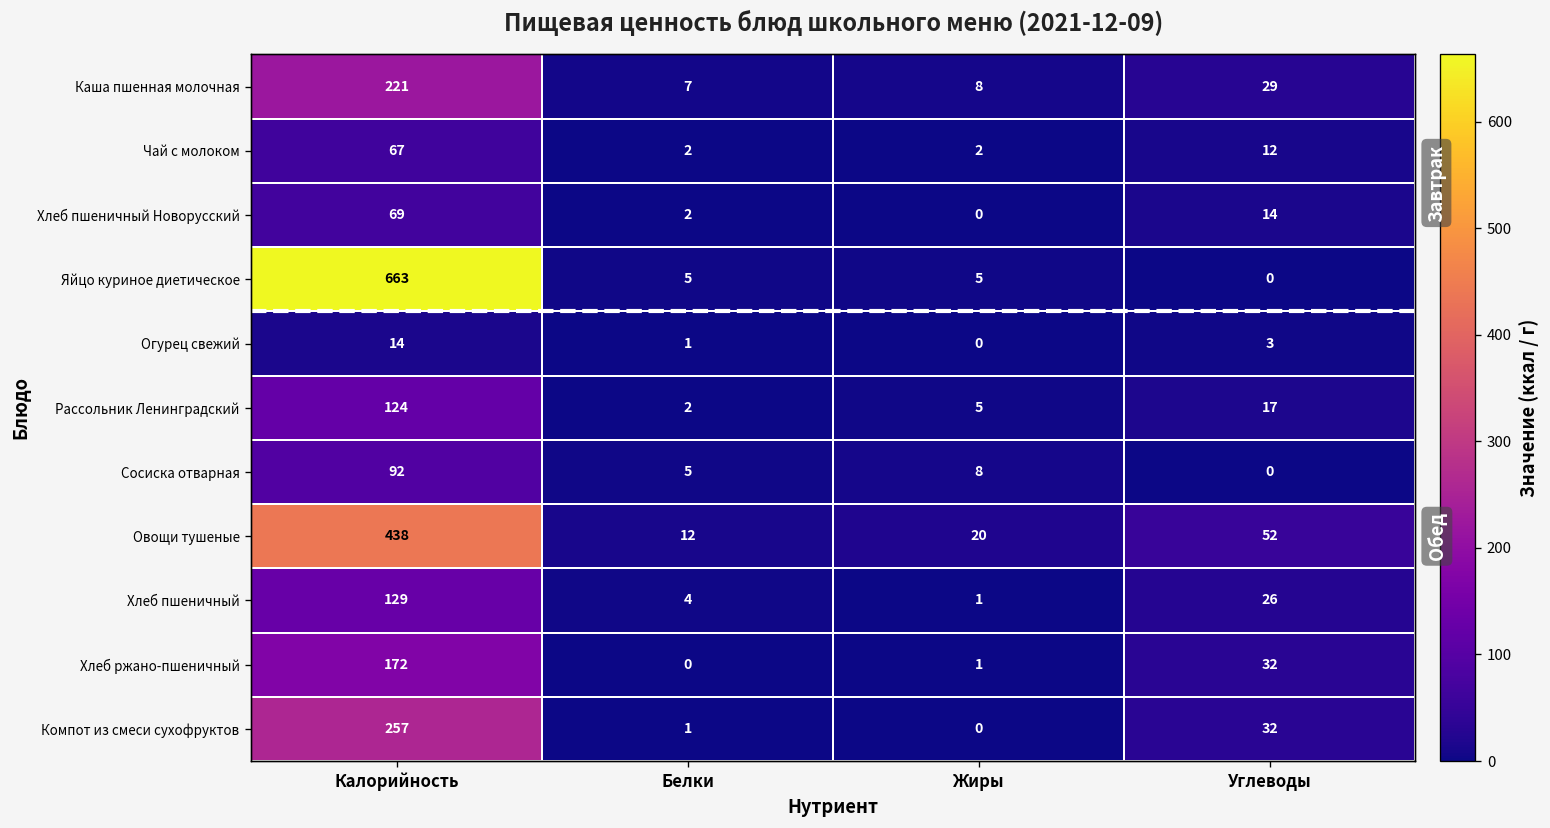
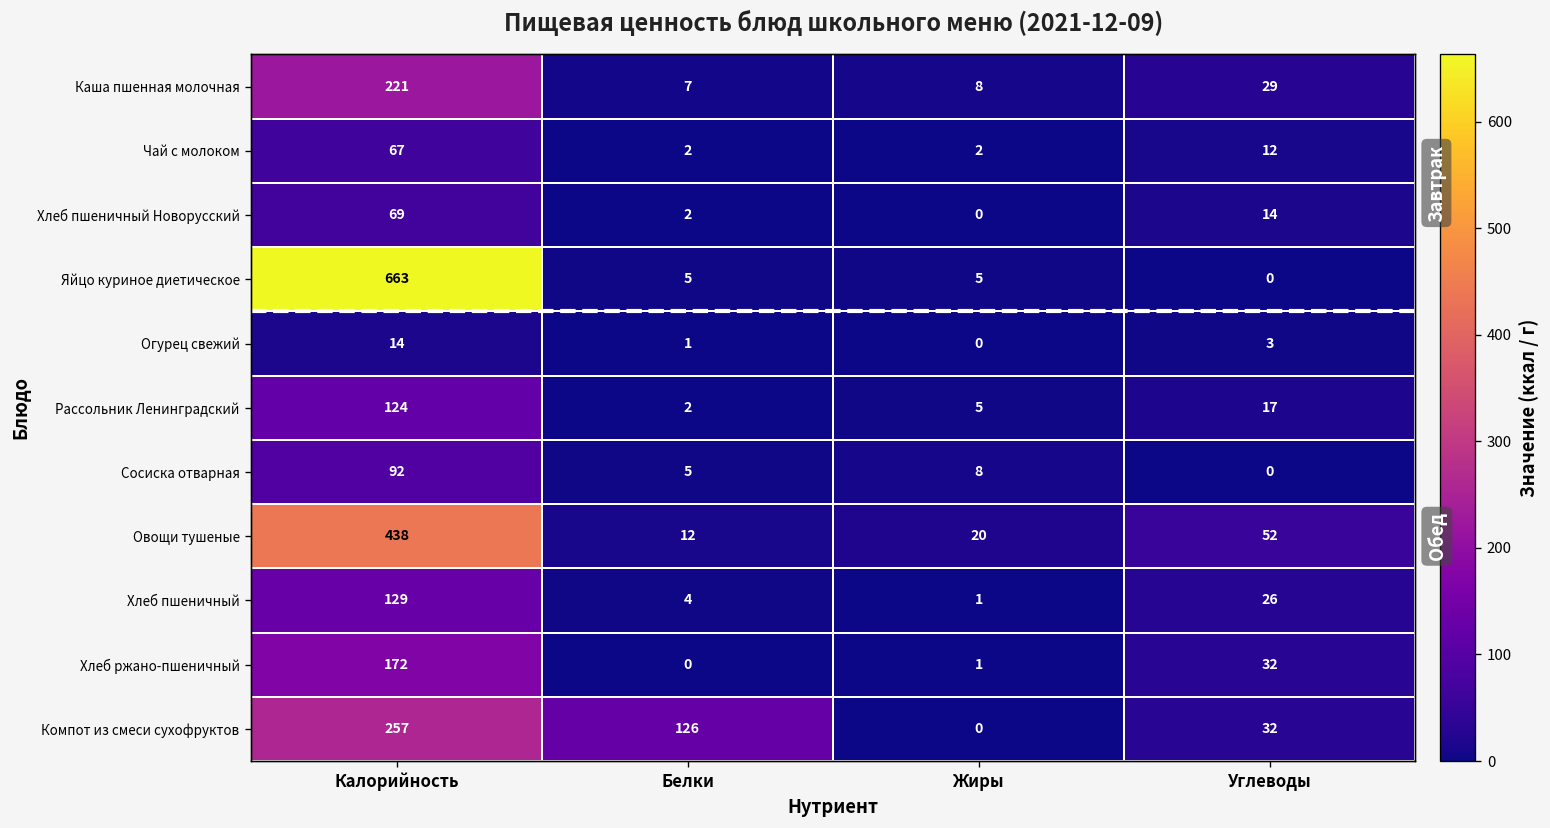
  {
    "Каша пшенная молочная": {
      "Калорийность": 221,
      "Белки": 7,
      "Жиры": 8,
      "Углеводы": 29
    },
    "Чай с молоком": {
      "Калорийность": 67,
      "Белки": 2,
      "Жиры": 2,
      "Углеводы": 12
    },
    "Хлеб пшеничный Новорусский": {
      "Калорийность": 69,
      "Белки": 2,
      "Жиры": 0,
      "Углеводы": 14
    },
    "Яйцо куриное диетическое": {
      "Калорийность": 663,
      "Белки": 5,
      "Жиры": 5,
      "Углеводы": 0
    },
    "Огурец свежий": {
      "Калорийность": 14,
      "Белки": 1,
      "Жиры": 0,
      "Углеводы": 3
    },
    "Рассольник Ленинградский": {
      "Калорийность": 124,
      "Белки": 2,
      "Жиры": 5,
      "Углеводы": 17
    },
    "Сосиска отварная": {
      "Калорийность": 92,
      "Белки": 5,
      "Жиры": 8,
      "Углеводы": 0
    },
    "Овощи тушеные": {
      "Калорийность": 438,
      "Белки": 12,
      "Жиры": 20,
      "Углеводы": 52
    },
    "Хлеб пшеничный": {
      "Калорийность": 129,
      "Белки": 4,
      "Жиры": 1,
      "Углеводы": 26
    },
    "Хлеб ржано-пшеничный": {
      "Калорийность": 172,
      "Белки": 0,
      "Жиры": 1,
      "Углеводы": 32
    },
    "Компот из смеси сухофруктов": {
      "Калорийность": 257,
-     "Белки": 1,
+     "Белки": 126,
      "Жиры": 0,
      "Углеводы": 32
    }
  }
